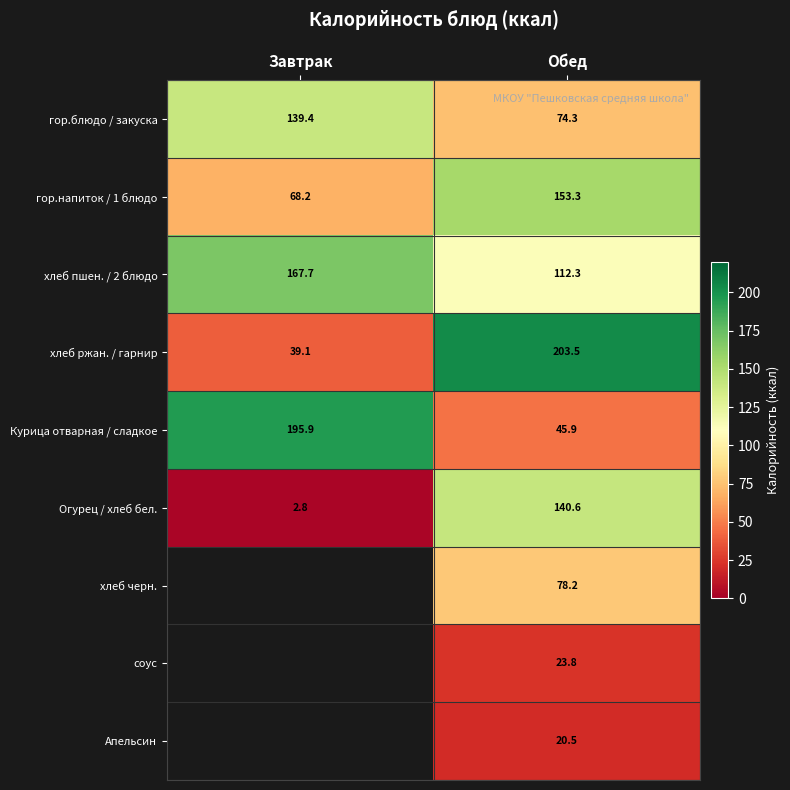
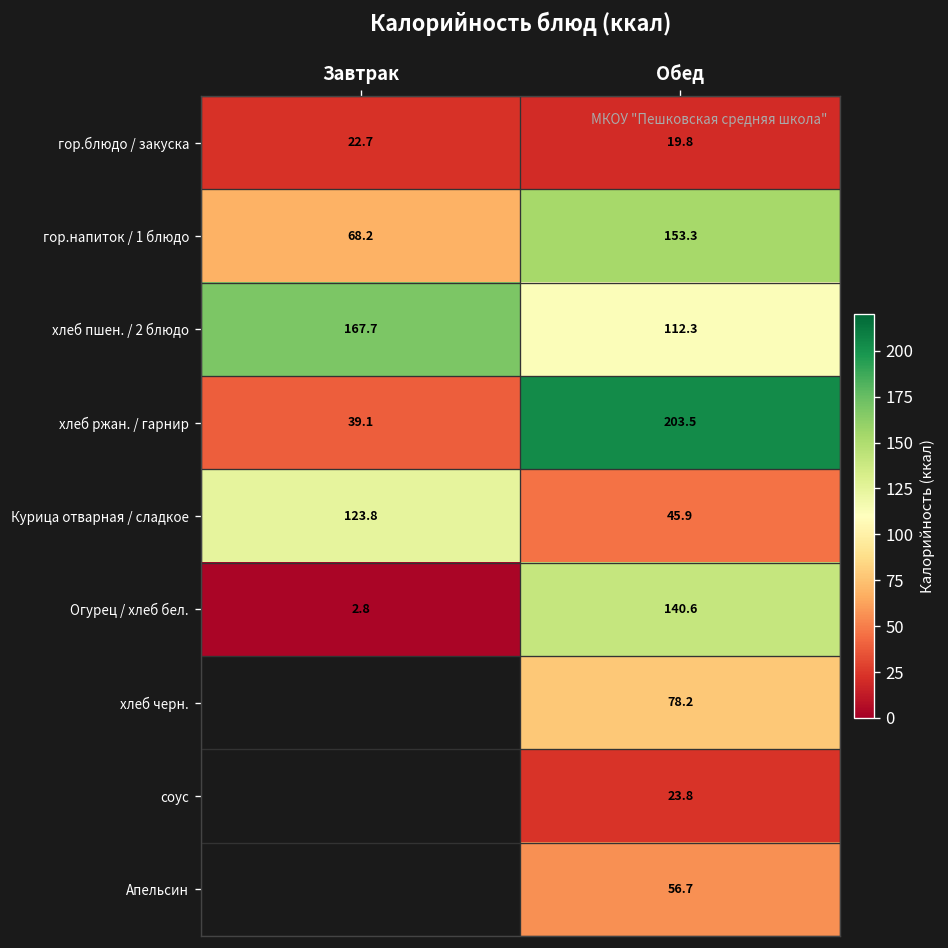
  {
    "гор.блюдо / закуска": {
-     "Завтрак": 139.4,
-     "Обед": 74.3
+     "Завтрак": 22.7,
+     "Обед": 19.8
    },
    "гор.напиток / 1 блюдо": {
      "Завтрак": 68.2,
      "Обед": 153.3
    },
    "хлеб пшен. / 2 блюдо": {
      "Завтрак": 167.7,
      "Обед": 112.3
    },
    "хлеб ржан. / гарнир": {
      "Завтрак": 39.1,
      "Обед": 203.5
    },
    "Курица отварная / сладкое": {
-     "Завтрак": 195.9,
+     "Завтрак": 123.8,
      "Обед": 45.9
    },
    "Огурец / хлеб бел.": {
      "Завтрак": 2.8,
      "Обед": 140.6
    },
    "хлеб черн.": {
      "Обед": 78.2
    },
    "соус": {
      "Обед": 23.8
    },
    "Апельсин": {
-     "Обед": 20.5
+     "Обед": 56.7
    }
  }
